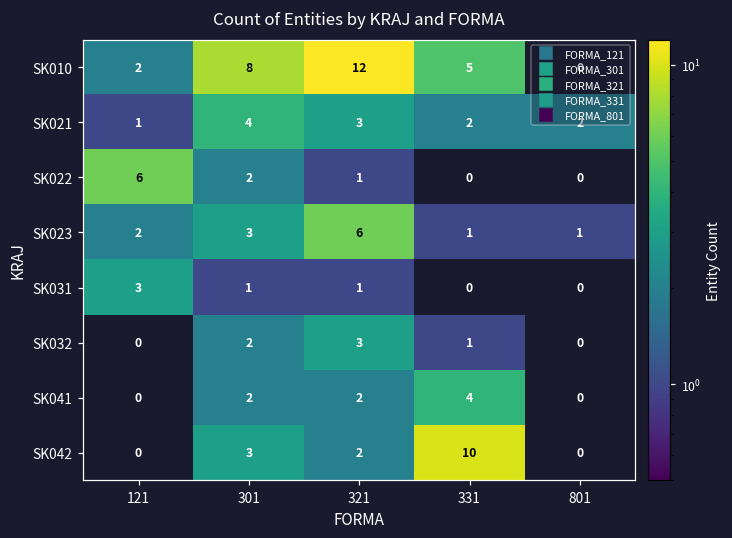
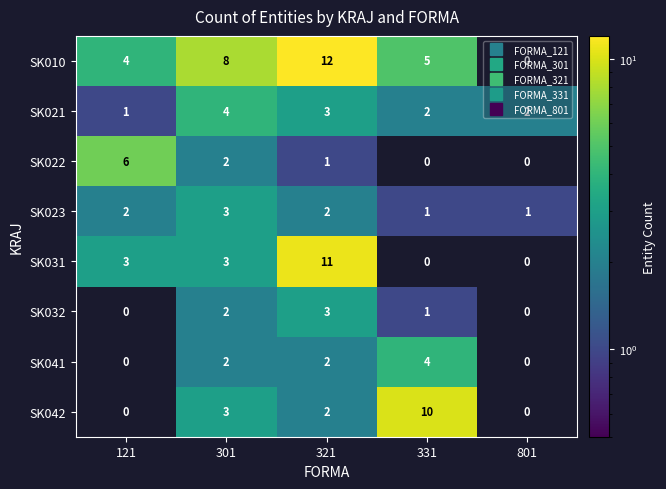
  {
    "SK010": {
-     "121": 2,
+     "121": 4,
      "301": 8,
      "321": 12,
      "331": 5
    },
    "SK021": {
      "121": 1,
      "301": 4,
      "321": 3,
      "331": 2
    },
    "SK022": {
      "121": 6,
      "301": 2,
      "321": 1,
      "331": 0,
      "801": 0
    },
    "SK023": {
      "121": 2,
      "301": 3,
-     "321": 6,
+     "321": 2,
      "331": 1,
      "801": 1
    },
    "SK031": {
      "121": 3,
-     "301": 1,
-     "321": 1,
+     "301": 3,
+     "321": 11,
      "331": 0,
      "801": 0
    },
    "SK032": {
      "121": 0,
      "301": 2,
      "321": 3,
      "331": 1,
      "801": 0
    },
    "SK041": {
      "121": 0,
      "301": 2,
      "321": 2,
      "331": 4,
      "801": 0
    },
    "SK042": {
      "121": 0,
      "301": 3,
      "321": 2,
      "331": 10,
      "801": 0
    }
  }
